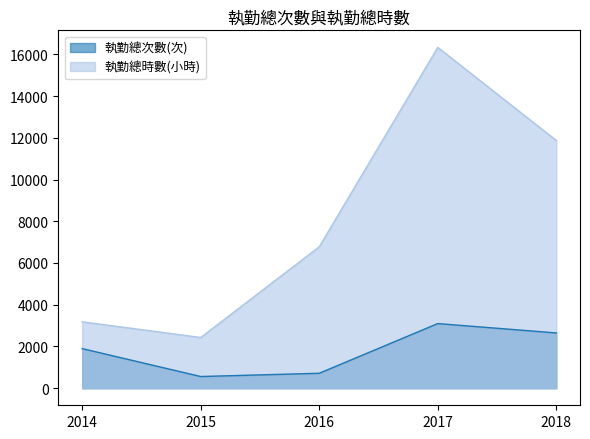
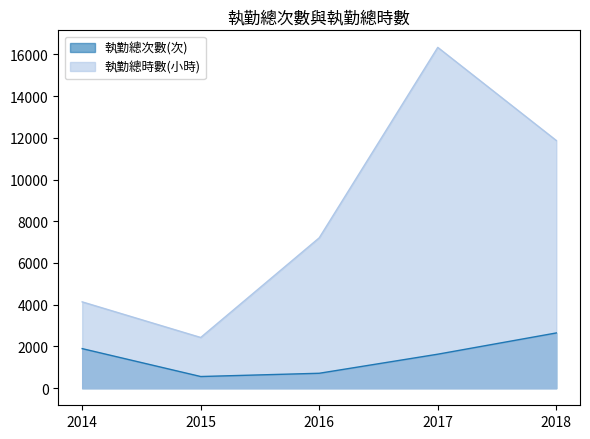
  {
    "執勤總次數(次)": {
      "2014": 1900,
      "2015": 600,
      "2016": 700,
-     "2017": 3100,
+     "2017": 1600,
      "2018": 2600
    },
    "執勤總時數(小時)": {
-     "2014": 3200,
+     "2014": 4100,
      "2015": 2400,
-     "2016": 6800,
+     "2016": 7200,
      "2017": 16300,
      "2018": 11900
    }
  }
